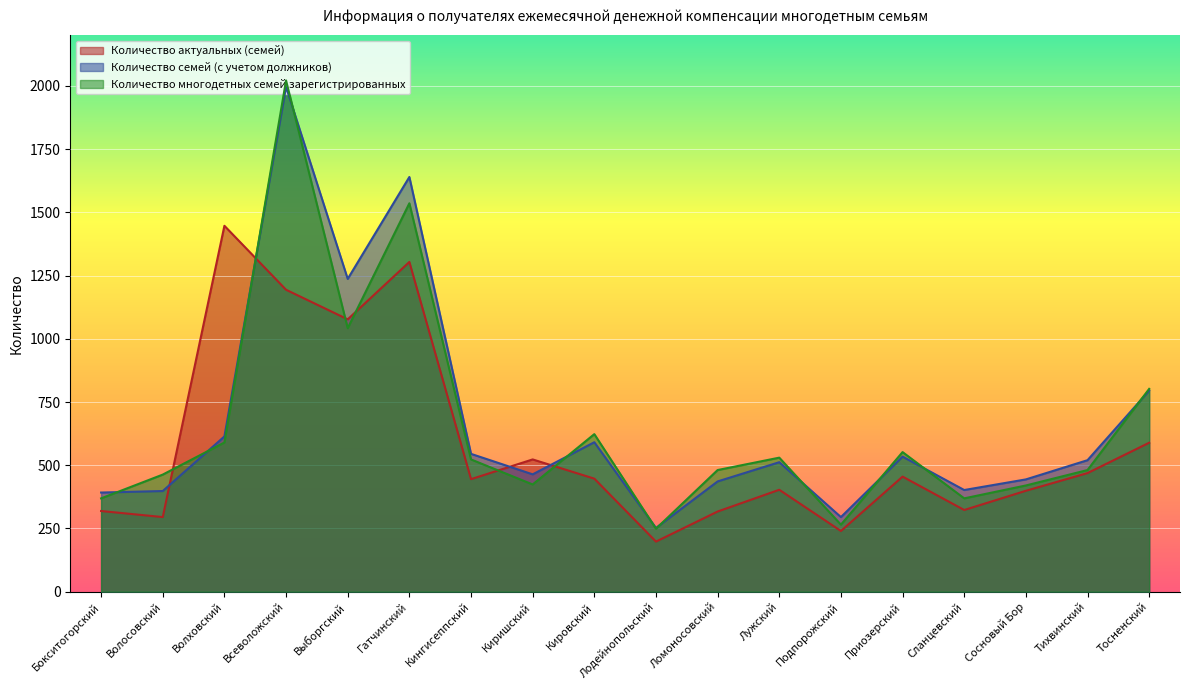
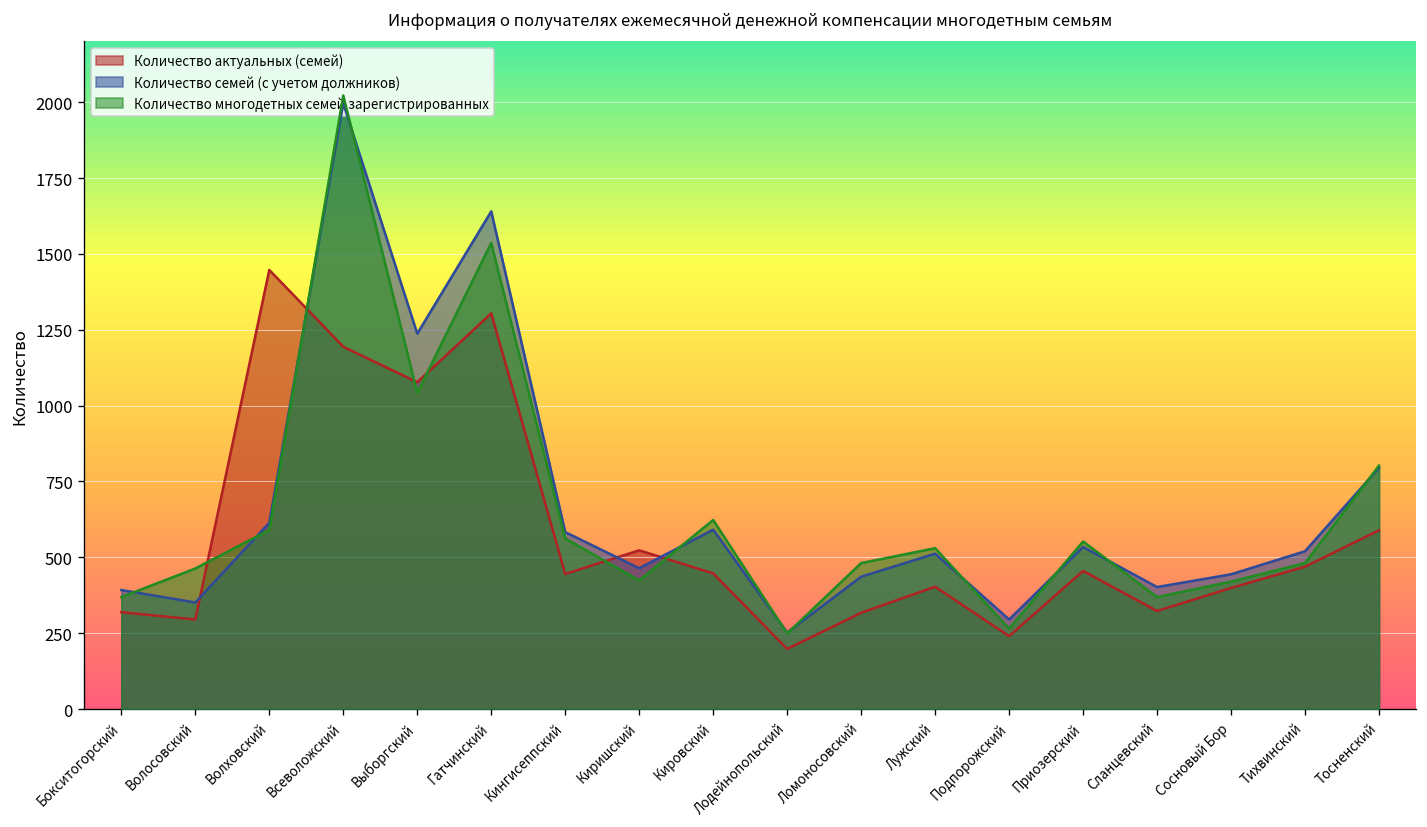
  {
    "Количество актуальных (семей)": {
      "Бокситогорский": 320,
      "Волосовский": 300,
      "Волховский": 1450,
      "Всеволожский": 1190,
      "Выборгский": 1080,
      "Гатчинский": 1300,
      "Кингисеппский": 450,
      "Киришский": 520,
      "Кировский": 450,
      "Лодейнопольский": 200,
      "Ломоносовский": 320,
      "Лужский": 400,
      "Подпорожский": 240,
      "Приозерский": 460,
      "Сланцевский": 320,
      "Сосновый Бор": 400,
      "Тихвинский": 470,
      "Тосненский": 590
    },
    "Количество семей (с учетом должников)": {
      "Бокситогорский": 390,
-     "Волосовский": 400,
+     "Волосовский": 350,
      "Волховский": 610,
      "Выборгский": 1240,
      "Гатчинский": 1640,
-     "Кингисеппский": 550,
+     "Кингисеппский": 580,
      "Киришский": 460,
      "Кировский": 590,
      "Ломоносовский": 440,
      "Лужский": 510,
      "Подпорожский": 300,
      "Приозерский": 530,
      "Сланцевский": 400,
      "Сосновый Бор": 440,
      "Тихвинский": 520
    },
    "Количество многодетных семей зарегистрированных": {
      "Бокситогорский": 370,
      "Волосовский": 460,
      "Волховский": 590,
      "Выборгский": 1040,
      "Гатчинский": 1540,
-     "Кингисеппский": 520,
+     "Кингисеппский": 560,
      "Киришский": 420,
      "Кировский": 620,
      "Ломоносовский": 480,
      "Лужский": 530,
      "Подпорожский": 270,
      "Приозерский": 550,
      "Сланцевский": 370,
      "Сосновый Бор": 420,
      "Тихвинский": 480
    }
  }
